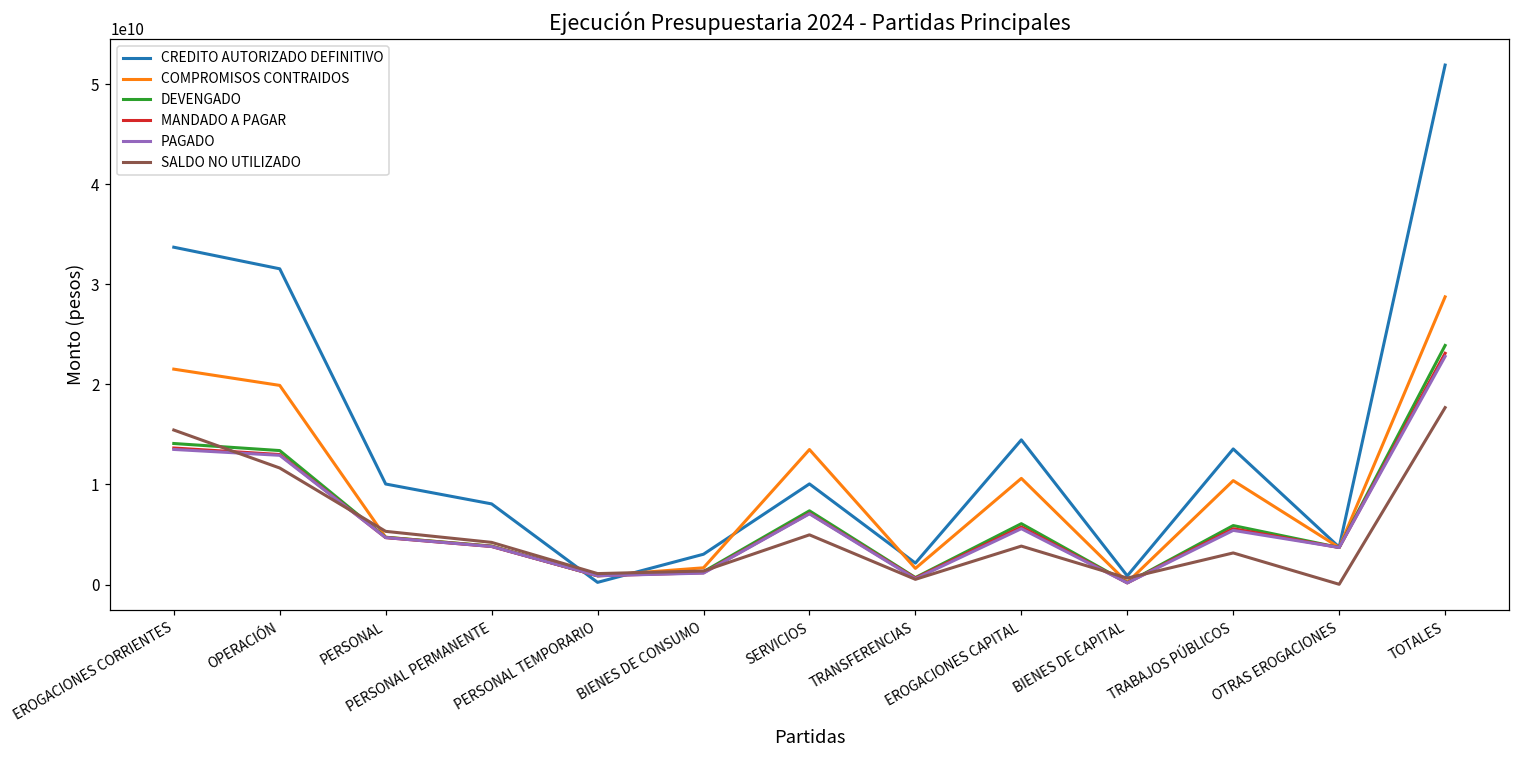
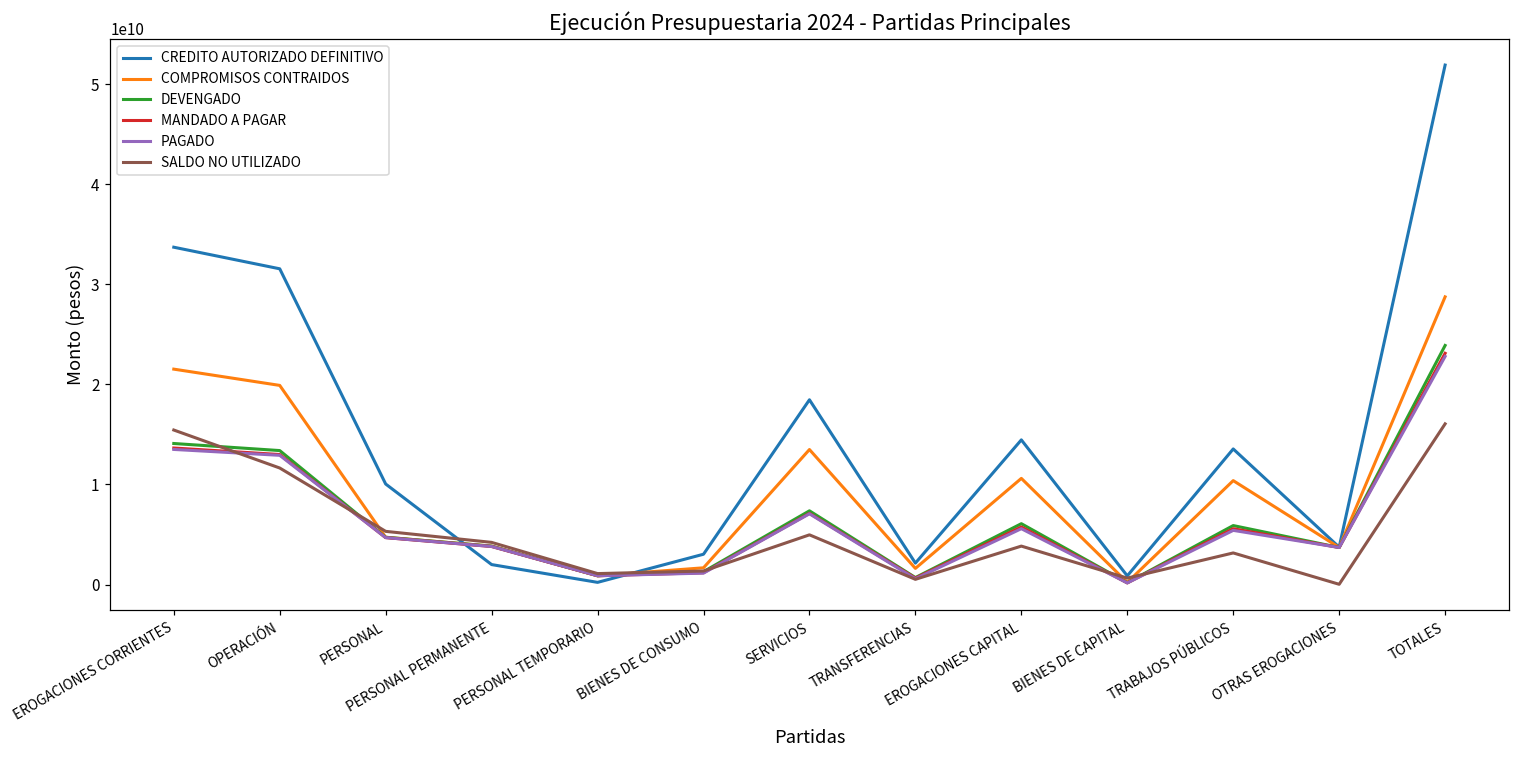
  {
    "CREDITO AUTORIZADO DEFINITIVO": {
      "EROGACIONES CORRIENTES": 34000000000,
      "OPERACIÓN": 32000000000,
      "PERSONAL": 10000000000,
-     "PERSONAL PERMANENTE": 8000000000,
+     "PERSONAL PERMANENTE": 2000000000,
      "PERSONAL TEMPORARIO": 0,
      "BIENES DE CONSUMO": 3000000000,
-     "SERVICIOS": 10000000000,
+     "SERVICIOS": 18000000000,
      "TRANSFERENCIAS": 2000000000,
      "EROGACIONES CAPITAL": 14000000000,
      "TRABAJOS PÚBLICOS": 14000000000,
      "TOTALES": 52000000000
    },
    "COMPROMISOS CONTRAIDOS": {
      "EROGACIONES CORRIENTES": 22000000000,
      "OPERACIÓN": 20000000000,
      "BIENES DE CONSUMO": 2000000000,
      "SERVICIOS": 13000000000,
      "TRANSFERENCIAS": 2000000000,
      "EROGACIONES CAPITAL": 11000000000,
      "TRABAJOS PÚBLICOS": 10000000000,
      "TOTALES": 29000000000
    },
    "DEVENGADO": {
      "EROGACIONES CORRIENTES": 14000000000,
      "OPERACIÓN": 13000000000,
      "EROGACIONES CAPITAL": 6000000000,
      "TRABAJOS PÚBLICOS": 6000000000,
      "TOTALES": 24000000000
    },
    "MANDADO A PAGAR": {
      "TOTALES": 23000000000
    },
    "PAGADO": {
      "TOTALES": 23000000000
    },
    "SALDO NO UTILIZADO": {
      "EROGACIONES CORRIENTES": 15000000000,
      "OPERACIÓN": 12000000000,
      "PERSONAL": 5000000000,
      "PERSONAL PERMANENTE": 4000000000,
      "SERVICIOS": 5000000000,
      "EROGACIONES CAPITAL": 4000000000,
      "TRABAJOS PÚBLICOS": 3000000000,
      "OTRAS EROGACIONES": 0,
-     "TOTALES": 18000000000
+     "TOTALES": 16000000000
    }
  }
